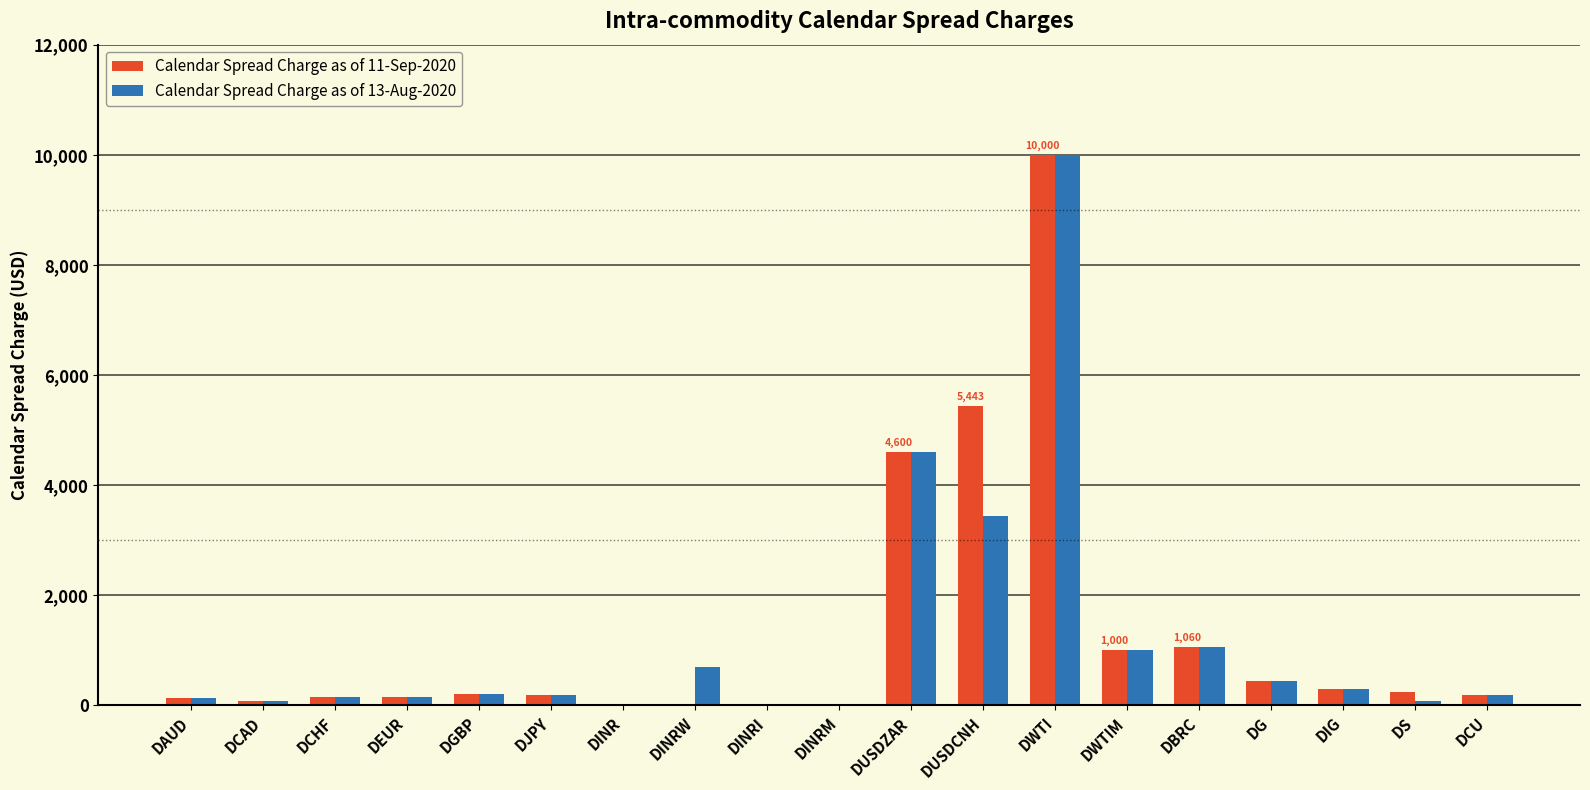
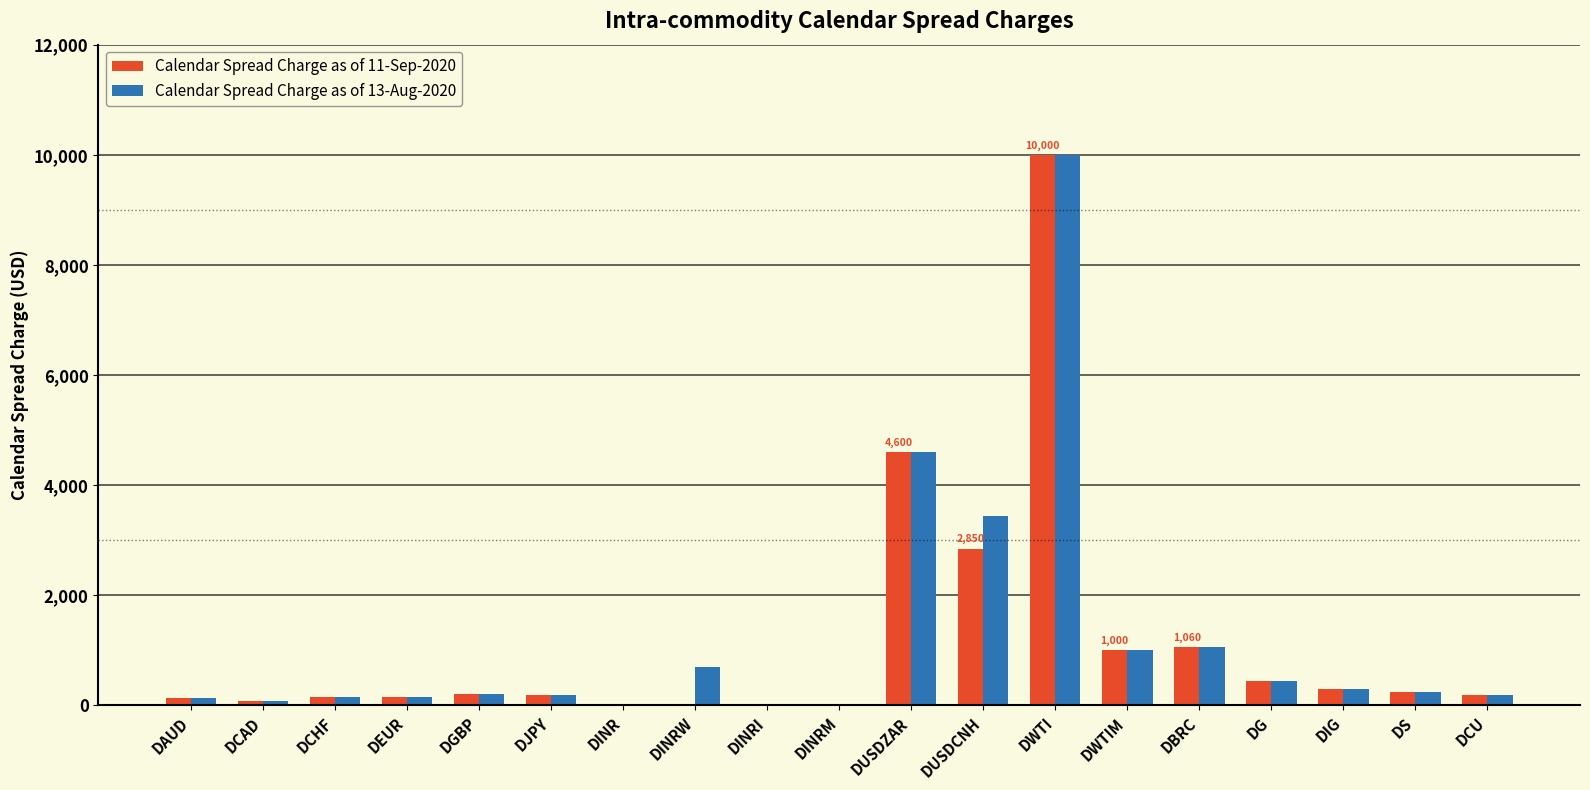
  {
    "Calendar Spread Charge as of 11-Sep-2020": {
      "DUSDZAR": "4,600",
-     "DUSDCNH": "5,443",
+     "DUSDCNH": "2,850",
      "DWTI": "10,000",
      "DWTIM": "1,000",
      "DBRC": "1,060"
    },
    "Calendar Spread Charge as of 13-Aug-2020": {
      "DAUD": "100",
      "DCAD": "100",
      "DCHF": "200",
      "DEUR": "200",
      "DGBP": "200",
      "DJPY": "200",
      "DINRW": "700",
      "DUSDCNH": "3,400",
      "DG": "400",
      "DIG": "300",
-     "DS": "100",
+     "DS": "200",
      "DCU": "200"
    }
  }
